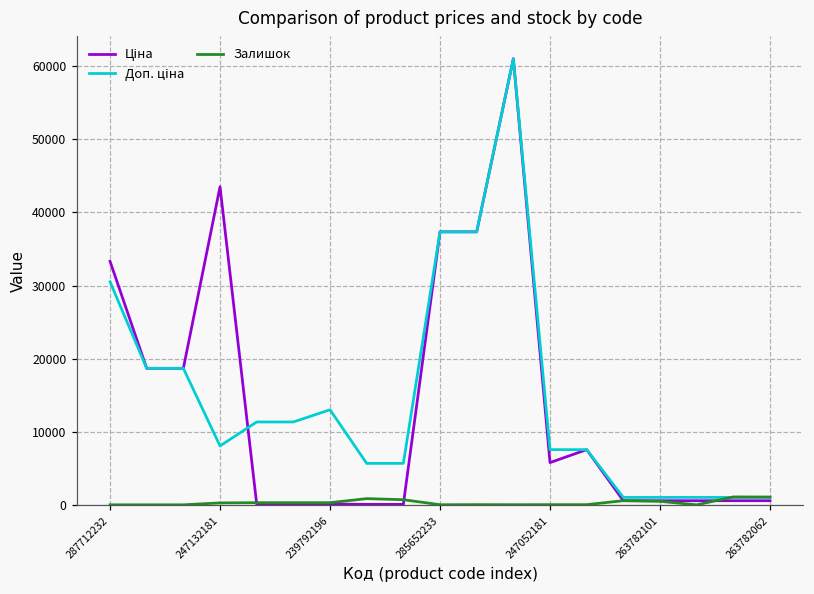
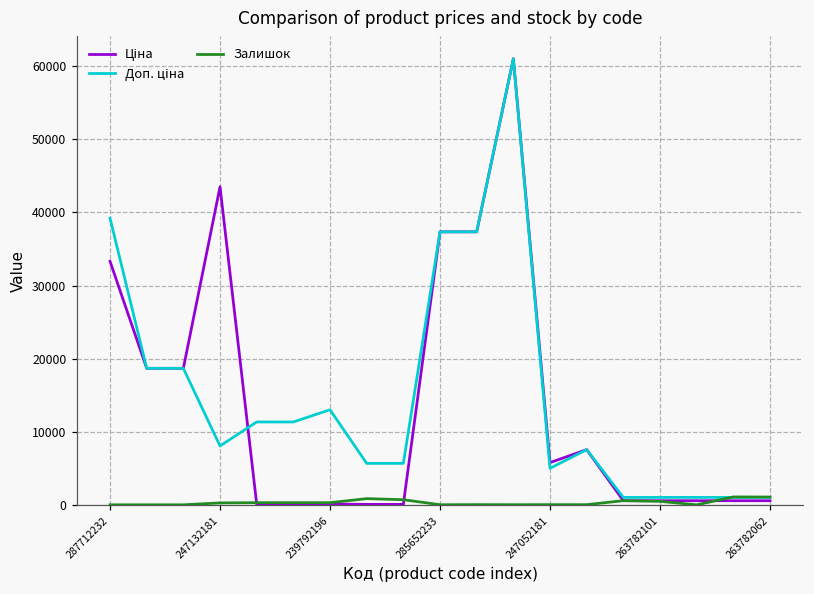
  {
    "Ціна": {
      "287712232": 33000,
      "247132181": 44000,
      "247052181": 6000,
      "263782062": 1000
    },
    "Доп. ціна": {
-     "287712232": 31000,
+     "287712232": 39000,
      "247132181": 8000,
      "239792196": 13000,
-     "247052181": 8000,
+     "247052181": 5000,
      "263782101": 1000
    },
    "Залишок": {
      "287712232": 0,
      "247132181": 0,
      "285652233": 0,
      "247052181": 0
    }
  }
